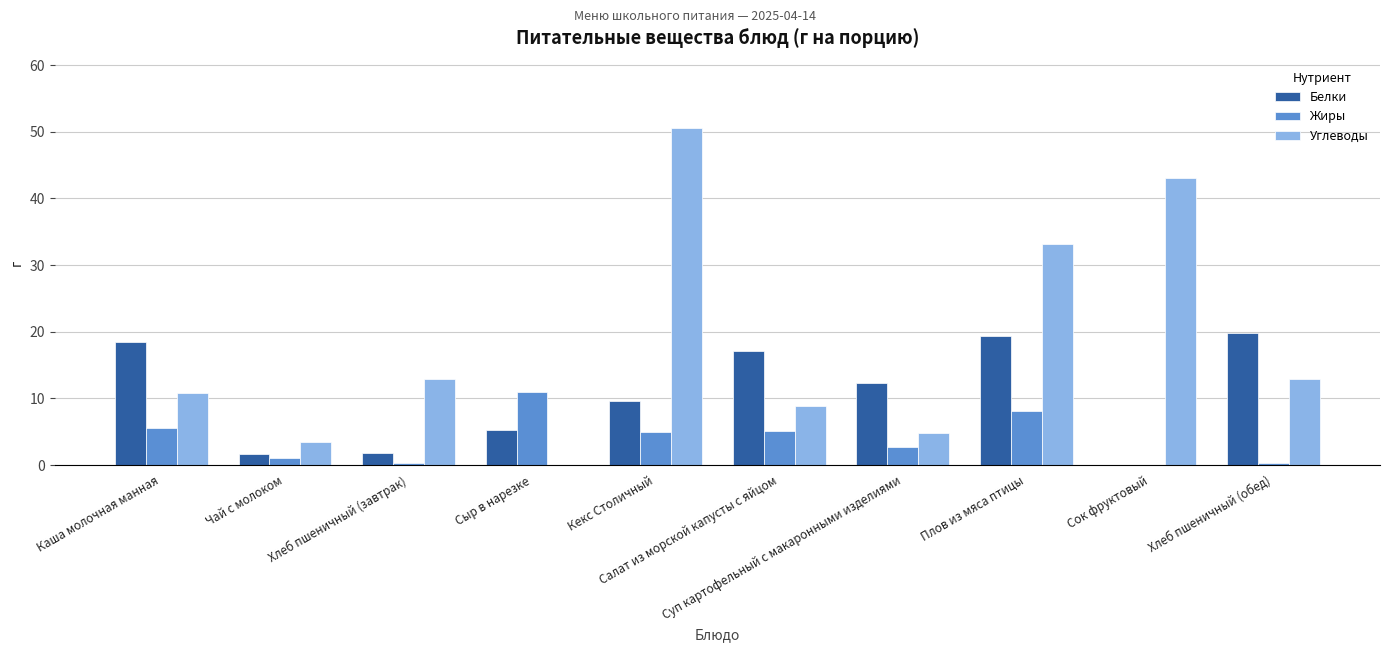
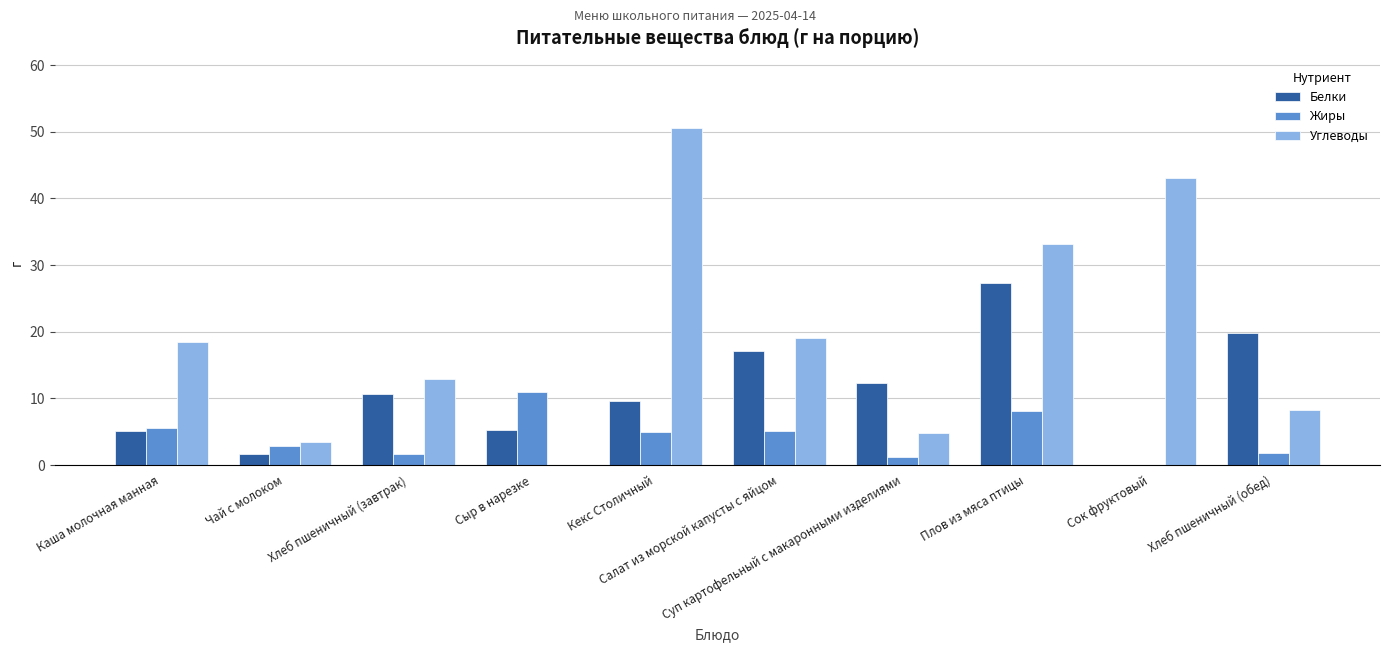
  {
    "Белки": {
-     "Каша молочная манная": 18,
+     "Каша молочная манная": 5,
      "Чай с молоком": 2,
-     "Хлеб пшеничный (завтрак)": 2,
+     "Хлеб пшеничный (завтрак)": 11,
      "Сыр в нарезке": 5,
      "Кекс Столичный": 10,
      "Салат из морской капусты с яйцом": 17,
      "Суп картофельный с макаронными изделиями": 12,
-     "Плов из мяса птицы": 19,
+     "Плов из мяса птицы": 27,
      "Сок фруктовый": 0,
      "Хлеб пшеничный (обед)": 20
    },
    "Жиры": {
      "Каша молочная манная": 6,
-     "Чай с молоком": 1,
-     "Хлеб пшеничный (завтрак)": 0,
+     "Чай с молоком": 3,
+     "Хлеб пшеничный (завтрак)": 2,
      "Сыр в нарезке": 11,
      "Кекс Столичный": 5,
      "Салат из морской капусты с яйцом": 5,
-     "Суп картофельный с макаронными изделиями": 3,
+     "Суп картофельный с макаронными изделиями": 1,
      "Плов из мяса птицы": 8,
      "Сок фруктовый": 0,
-     "Хлеб пшеничный (обед)": 0
+     "Хлеб пшеничный (обед)": 2
    },
    "Углеводы": {
-     "Каша молочная манная": 11,
+     "Каша молочная манная": 19,
      "Чай с молоком": 3,
      "Хлеб пшеничный (завтрак)": 13,
      "Сыр в нарезке": 0,
      "Кекс Столичный": 51,
-     "Салат из морской капусты с яйцом": 9,
+     "Салат из морской капусты с яйцом": 19,
      "Суп картофельный с макаронными изделиями": 5,
      "Плов из мяса птицы": 33,
      "Сок фруктовый": 43,
-     "Хлеб пшеничный (обед)": 13
+     "Хлеб пшеничный (обед)": 8
    }
  }
